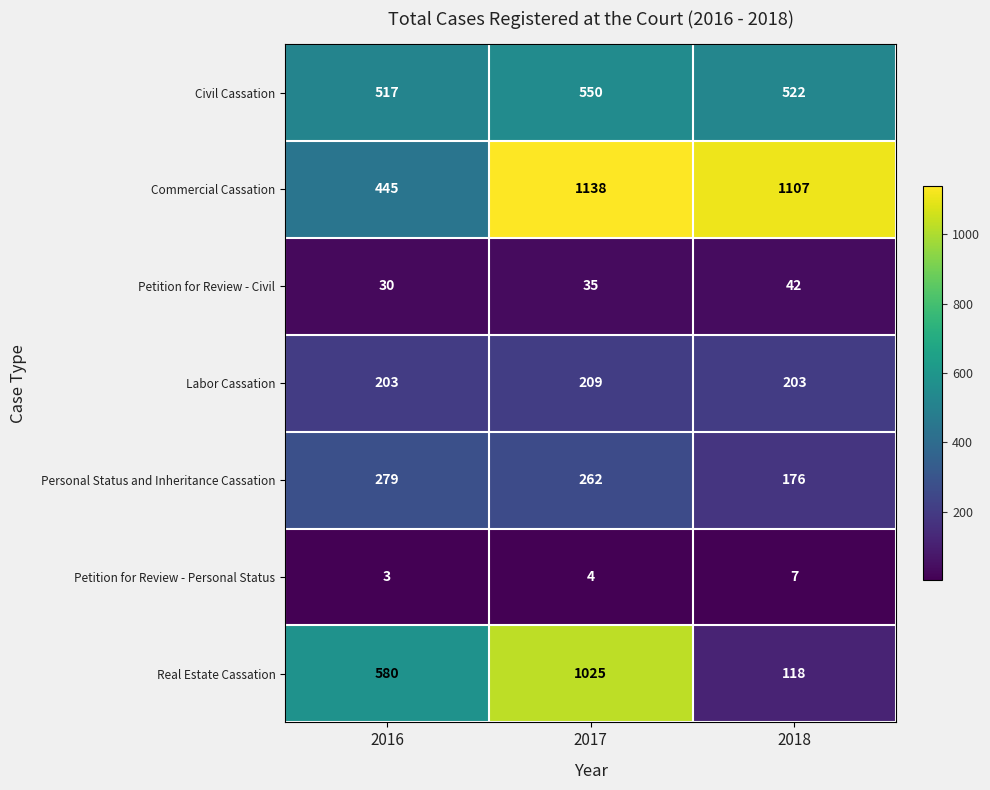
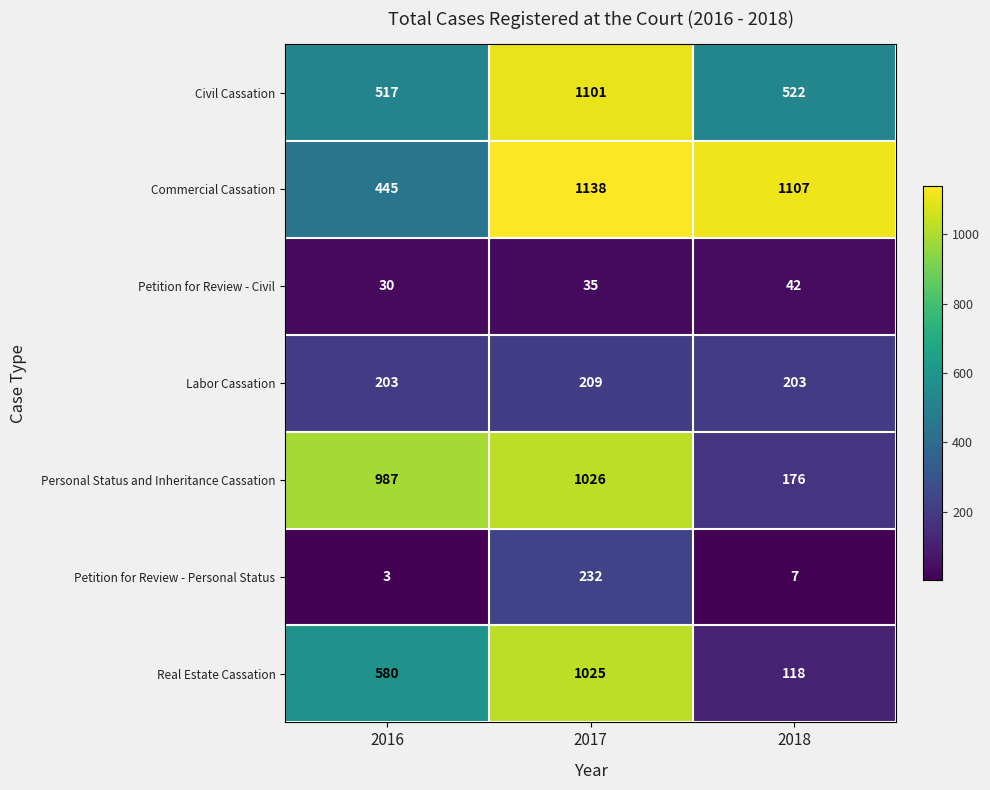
  {
    "Civil Cassation": {
      "2016": 517,
-     "2017": 550,
+     "2017": 1101,
      "2018": 522
    },
    "Commercial Cassation": {
      "2016": 445,
      "2017": 1138,
      "2018": 1107
    },
    "Petition for Review - Civil": {
      "2016": 30,
      "2017": 35,
      "2018": 42
    },
    "Labor Cassation": {
      "2016": 203,
      "2017": 209,
      "2018": 203
    },
    "Personal Status and Inheritance Cassation": {
-     "2016": 279,
-     "2017": 262,
+     "2016": 987,
+     "2017": 1026,
      "2018": 176
    },
    "Petition for Review - Personal Status": {
      "2016": 3,
-     "2017": 4,
+     "2017": 232,
      "2018": 7
    },
    "Real Estate Cassation": {
      "2016": 580,
      "2017": 1025,
      "2018": 118
    }
  }
